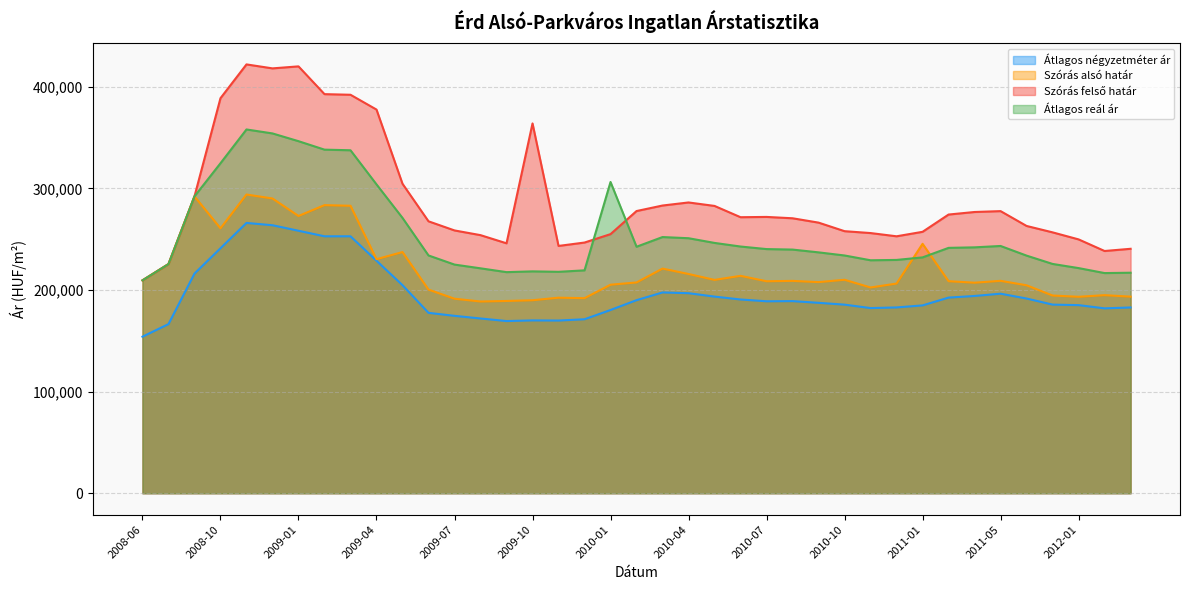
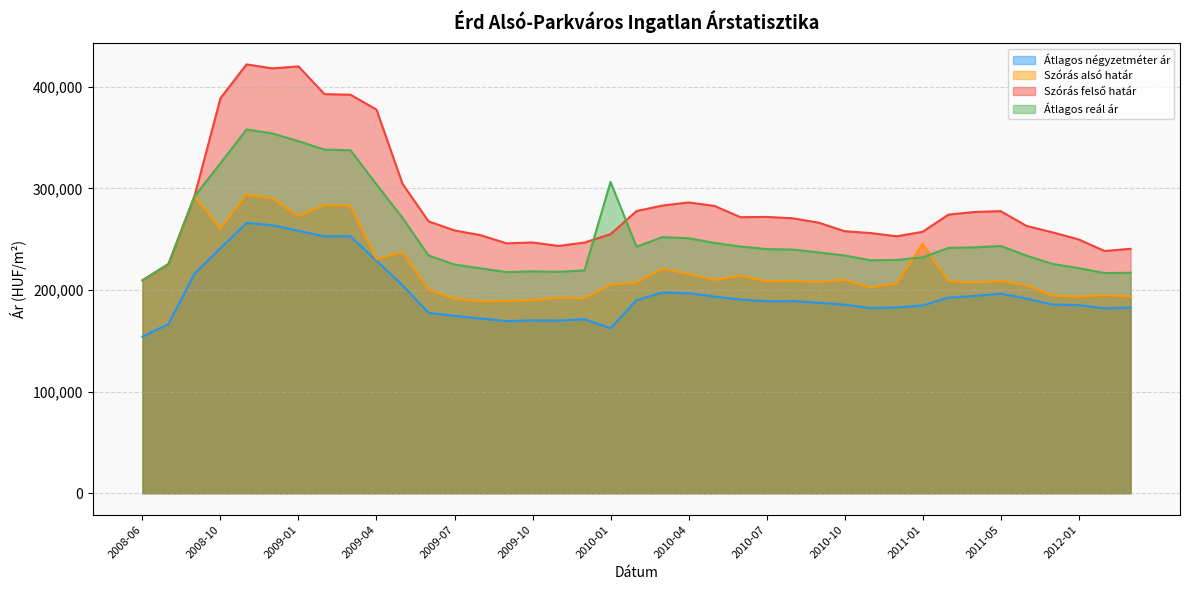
  {
    "Átlagos négyzetméter ár": {
      "2008-06": "154,000",
      "2008-10": "241,000",
      "2009-01": "258,000",
      "2009-07": "175,000",
      "2009-10": "170,000",
-     "2010-01": "180,000",
+     "2010-01": "162,000",
      "2010-04": "197,000",
      "2010-07": "189,000",
      "2010-10": "186,000",
      "2011-01": "185,000",
      "2011-05": "196,000",
      "2012-01": "185,000"
    },
    "Szórás alsó határ": {
      "2008-10": "261,000",
      "2009-01": "273,000",
      "2009-07": "191,000",
      "2009-10": "190,000",
      "2010-01": "205,000",
      "2010-04": "216,000",
      "2010-07": "209,000",
      "2010-10": "210,000",
      "2011-01": "245,000",
      "2011-05": "209,000",
      "2012-01": "193,000"
    },
    "Szórás felső határ": {
      "2008-10": "389,000",
      "2009-01": "420,000",
      "2009-04": "378,000",
      "2009-07": "259,000",
-     "2009-10": "364,000",
+     "2009-10": "247,000",
      "2010-01": "255,000",
      "2010-04": "286,000",
      "2010-07": "272,000",
      "2010-10": "258,000",
      "2011-01": "257,000",
      "2011-05": "278,000",
      "2012-01": "250,000"
    },
    "Átlagos reál ár": {
      "2008-10": "325,000",
      "2009-01": "346,000",
      "2009-04": "304,000",
      "2009-07": "225,000",
      "2009-10": "218,000",
      "2010-01": "306,000",
      "2010-04": "251,000",
      "2010-07": "240,000",
      "2010-10": "234,000",
      "2011-01": "232,000",
      "2011-05": "243,000",
      "2012-01": "222,000"
    }
  }
